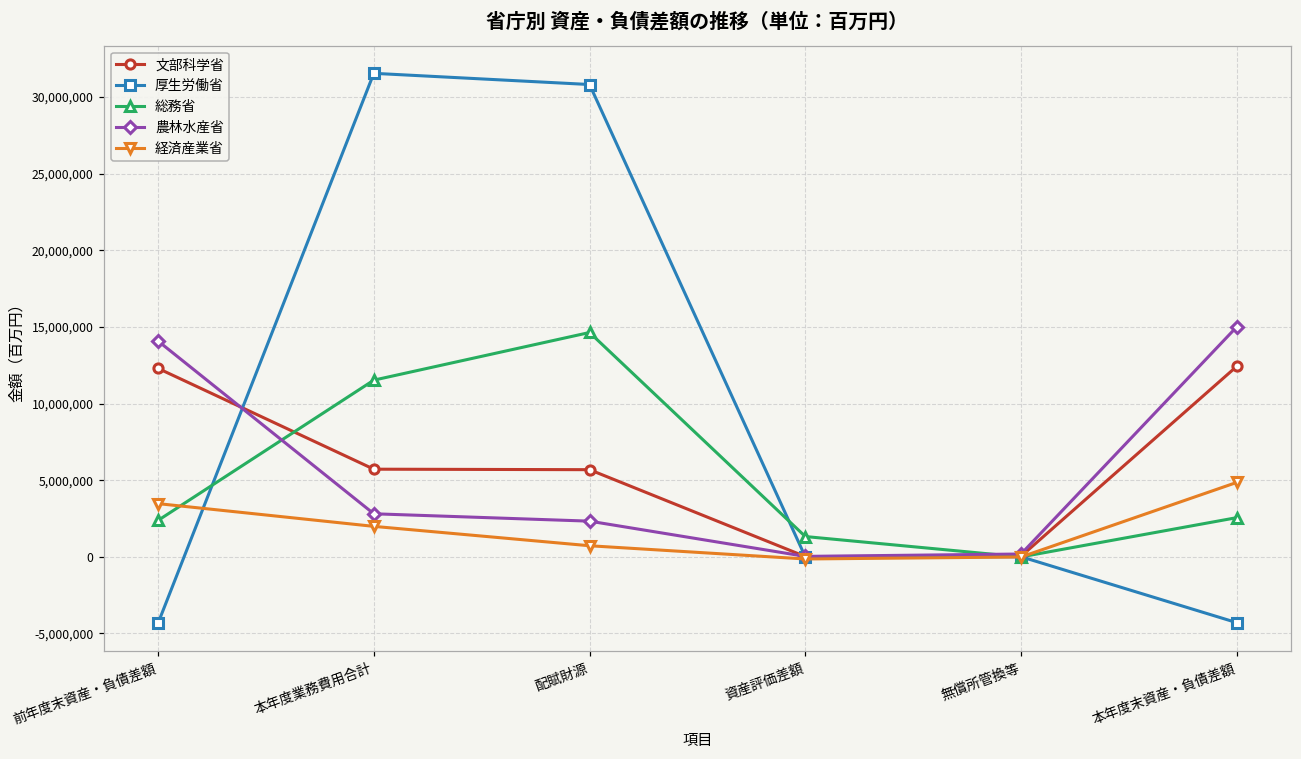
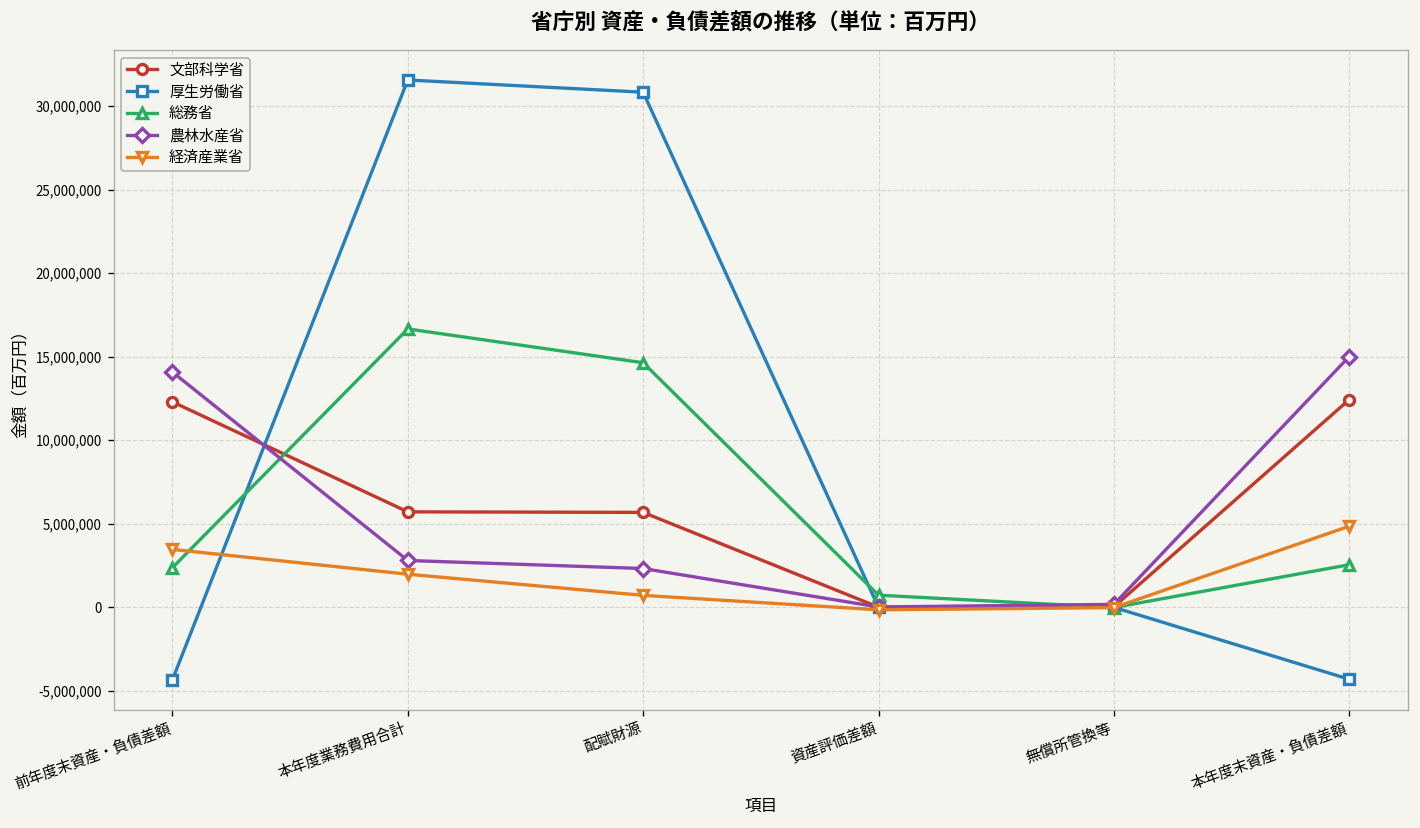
  {
    "文部科学省": {
      "前年度末資産・負債差額": "12,300,000",
      "本年度業務費用合計": "5,700,000",
      "配賦財源": "5,700,000",
      "本年度末資産・負債差額": "12,400,000"
    },
    "厚生労働省": {
      "前年度末資産・負債差額": "-4,300,000",
      "本年度業務費用合計": "31,600,000",
      "配賦財源": "30,800,000",
      "本年度末資産・負債差額": "-4,300,000"
    },
    "総務省": {
      "前年度末資産・負債差額": "2,400,000",
-     "本年度業務費用合計": "11,500,000",
+     "本年度業務費用合計": "16,700,000",
      "配賦財源": "14,600,000",
-     "資産評価差額": "1,300,000",
+     "資産評価差額": "700,000",
      "本年度末資産・負債差額": "2,600,000"
    },
    "農林水産省": {
      "前年度末資産・負債差額": "14,100,000",
      "本年度業務費用合計": "2,800,000",
      "配賦財源": "2,300,000",
      "本年度末資産・負債差額": "15,000,000"
    },
    "経済産業省": {
      "前年度末資産・負債差額": "3,500,000",
      "本年度業務費用合計": "2,000,000",
      "配賦財源": "700,000",
      "本年度末資産・負債差額": "4,900,000"
    }
  }
